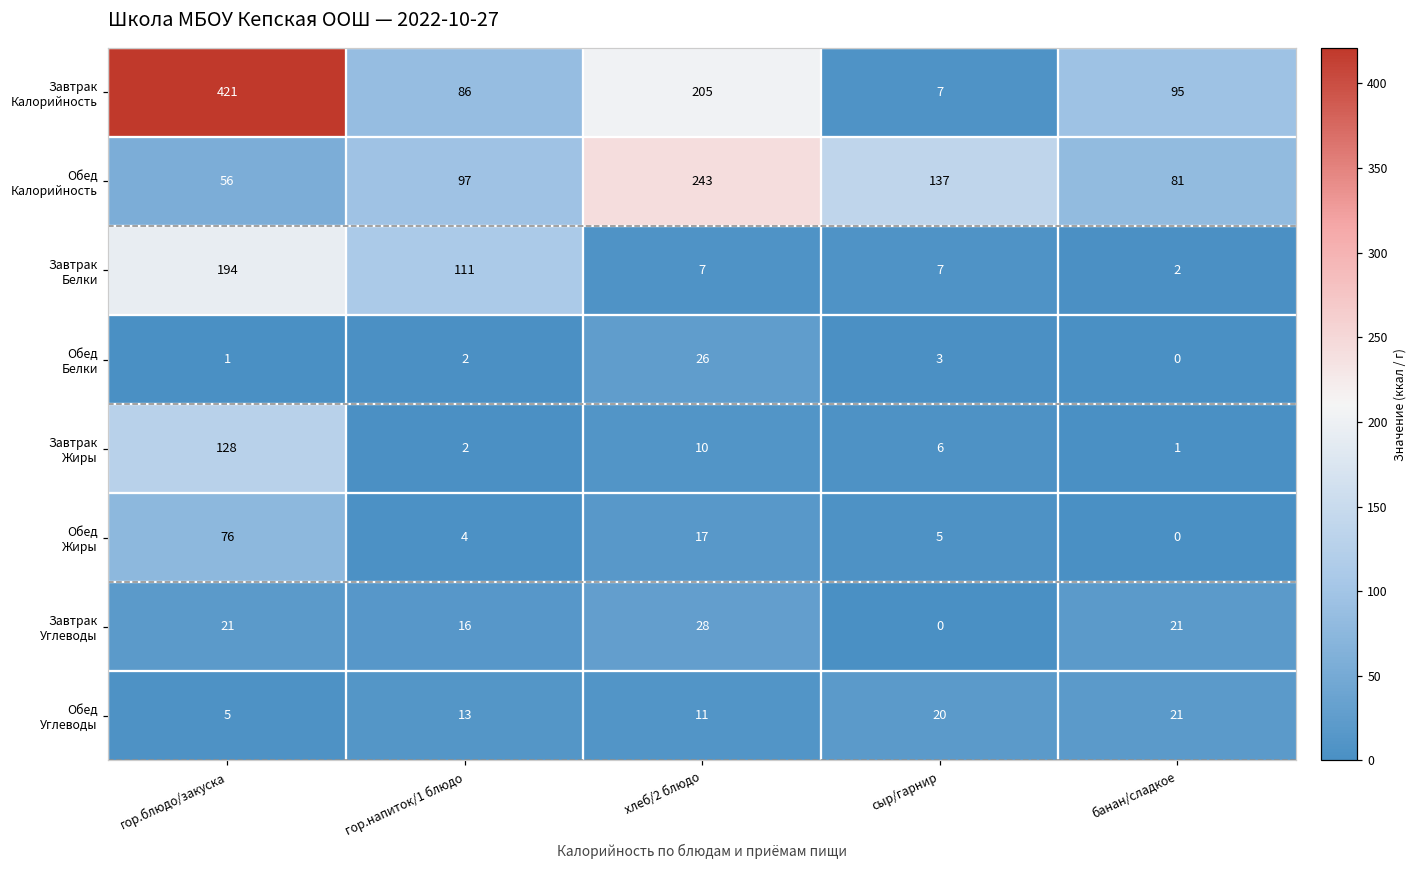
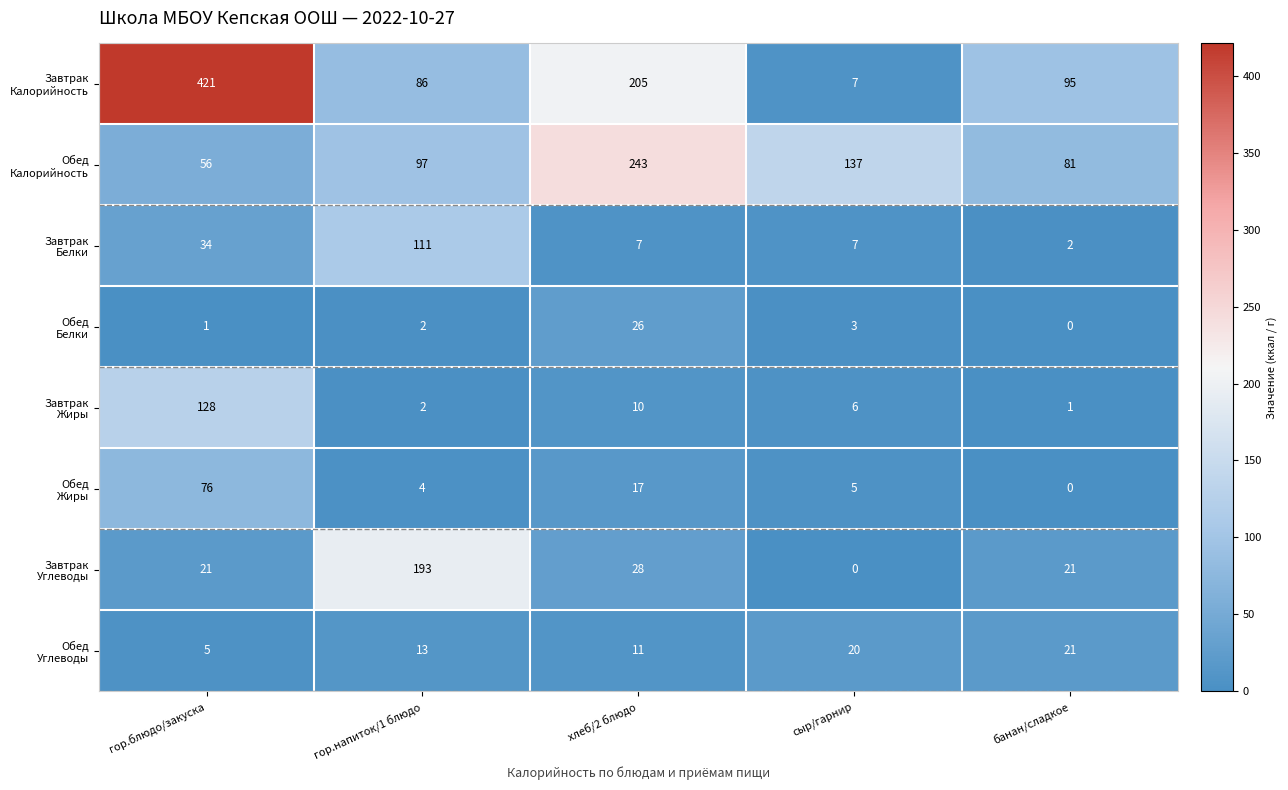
  {
    "Завтрак Калорийность": {
      "гор.блюдо/закуска": 421,
      "гор.напиток/1 блюдо": 86,
      "хлеб/2 блюдо": 205,
      "сыр/гарнир": 7,
      "банан/сладкое": 95
    },
    "Обед Калорийность": {
      "гор.блюдо/закуска": 56,
      "гор.напиток/1 блюдо": 97,
      "хлеб/2 блюдо": 243,
      "сыр/гарнир": 137,
      "банан/сладкое": 81
    },
    "Завтрак Белки": {
-     "гор.блюдо/закуска": 194,
+     "гор.блюдо/закуска": 34,
      "гор.напиток/1 блюдо": 111,
      "хлеб/2 блюдо": 7,
      "сыр/гарнир": 7,
      "банан/сладкое": 2
    },
    "Обед Белки": {
      "гор.блюдо/закуска": 1,
      "гор.напиток/1 блюдо": 2,
      "хлеб/2 блюдо": 26,
      "сыр/гарнир": 3,
      "банан/сладкое": 0
    },
    "Завтрак Жиры": {
      "гор.блюдо/закуска": 128,
      "гор.напиток/1 блюдо": 2,
      "хлеб/2 блюдо": 10,
      "сыр/гарнир": 6,
      "банан/сладкое": 1
    },
    "Обед Жиры": {
      "гор.блюдо/закуска": 76,
      "гор.напиток/1 блюдо": 4,
      "хлеб/2 блюдо": 17,
      "сыр/гарнир": 5,
      "банан/сладкое": 0
    },
    "Завтрак Углеводы": {
      "гор.блюдо/закуска": 21,
-     "гор.напиток/1 блюдо": 16,
+     "гор.напиток/1 блюдо": 193,
      "хлеб/2 блюдо": 28,
      "сыр/гарнир": 0,
      "банан/сладкое": 21
    },
    "Обед Углеводы": {
      "гор.блюдо/закуска": 5,
      "гор.напиток/1 блюдо": 13,
      "хлеб/2 блюдо": 11,
      "сыр/гарнир": 20,
      "банан/сладкое": 21
    }
  }
